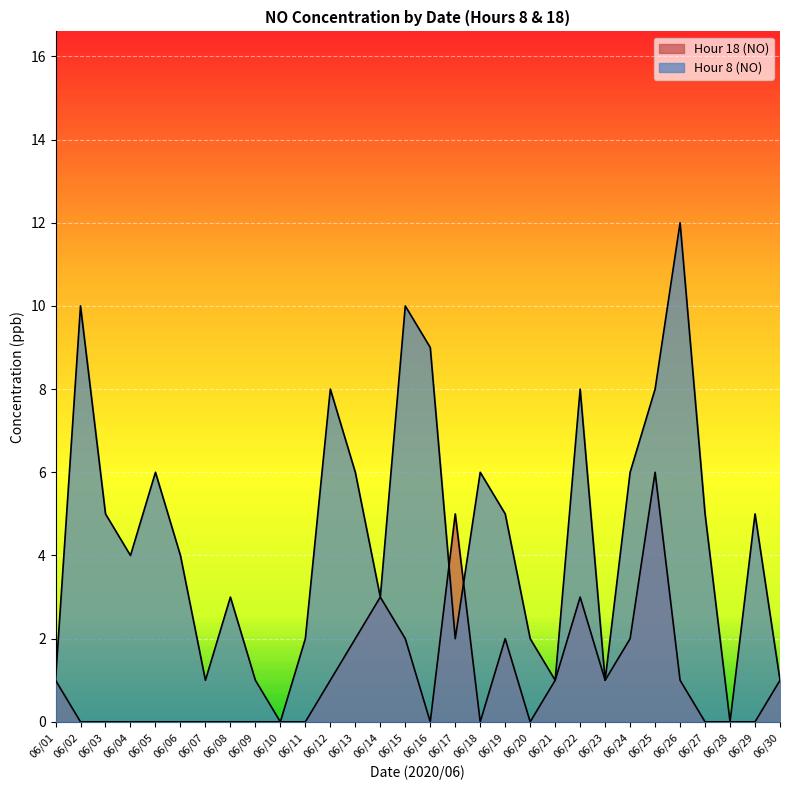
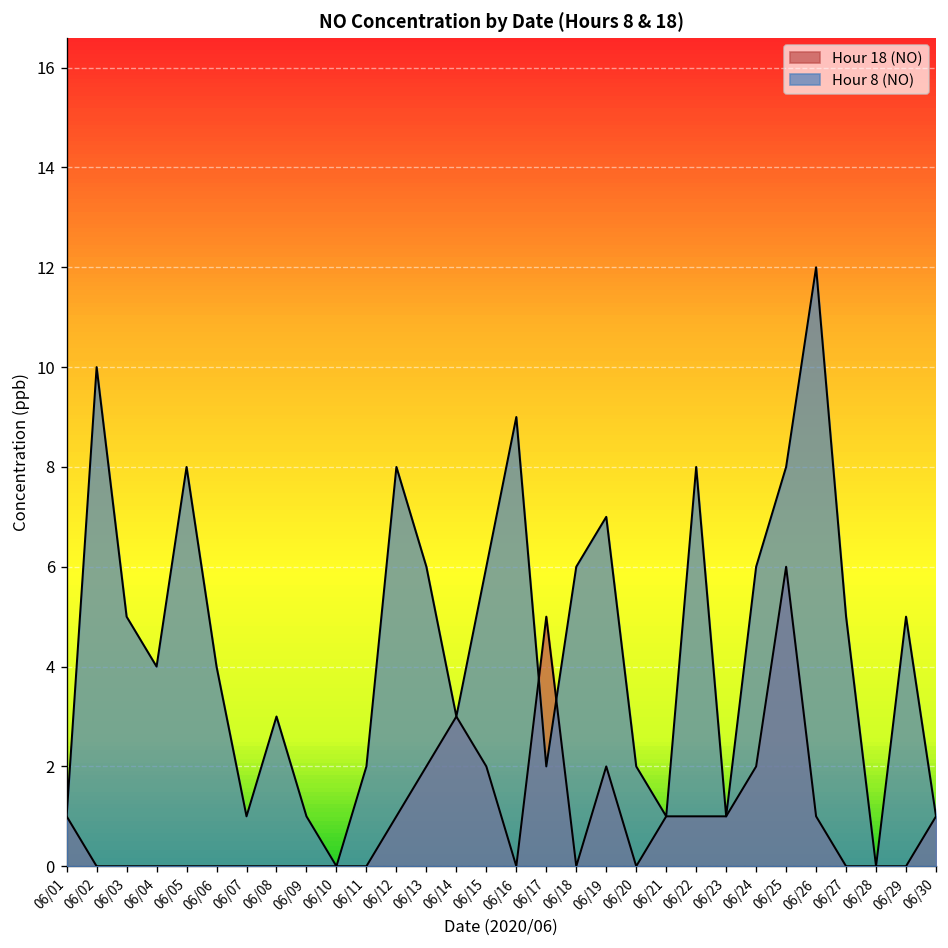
  {
    "Hour 18 (NO)": {
      "06/02": 0,
      "06/03": 0,
      "06/04": 0,
      "06/05": 0,
      "06/06": 0,
      "06/07": 0,
      "06/08": 0,
      "06/09": 0,
      "06/11": 0,
      "06/12": 1,
      "06/13": 2,
      "06/15": 2,
      "06/16": 0,
      "06/17": 5,
      "06/18": 0,
      "06/19": 2,
      "06/20": 0,
-     "06/22": 3,
+     "06/22": 1,
      "06/24": 2,
      "06/25": 6,
      "06/26": 1,
      "06/27": 0,
      "06/29": 0
    },
    "Hour 8 (NO)": {
      "06/02": 10,
      "06/03": 5,
      "06/04": 4,
-     "06/05": 6,
+     "06/05": 8,
      "06/06": 4,
      "06/07": 1,
      "06/08": 3,
      "06/09": 1,
      "06/11": 2,
      "06/12": 8,
      "06/13": 6,
-     "06/15": 10,
+     "06/15": 6,
      "06/16": 9,
      "06/17": 2,
      "06/18": 6,
-     "06/19": 5,
+     "06/19": 7,
      "06/20": 2,
      "06/22": 8,
      "06/24": 6,
      "06/25": 8,
      "06/26": 12,
      "06/27": 5,
      "06/29": 5
    }
  }
